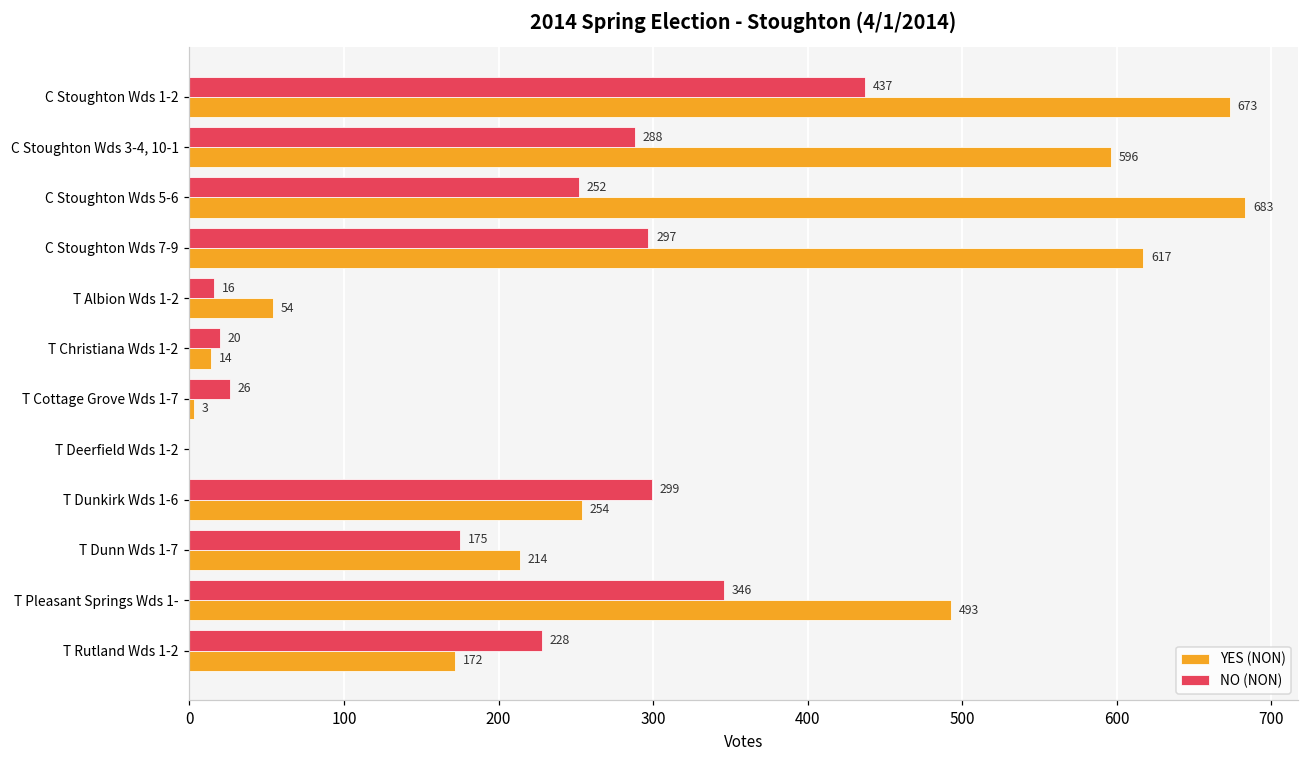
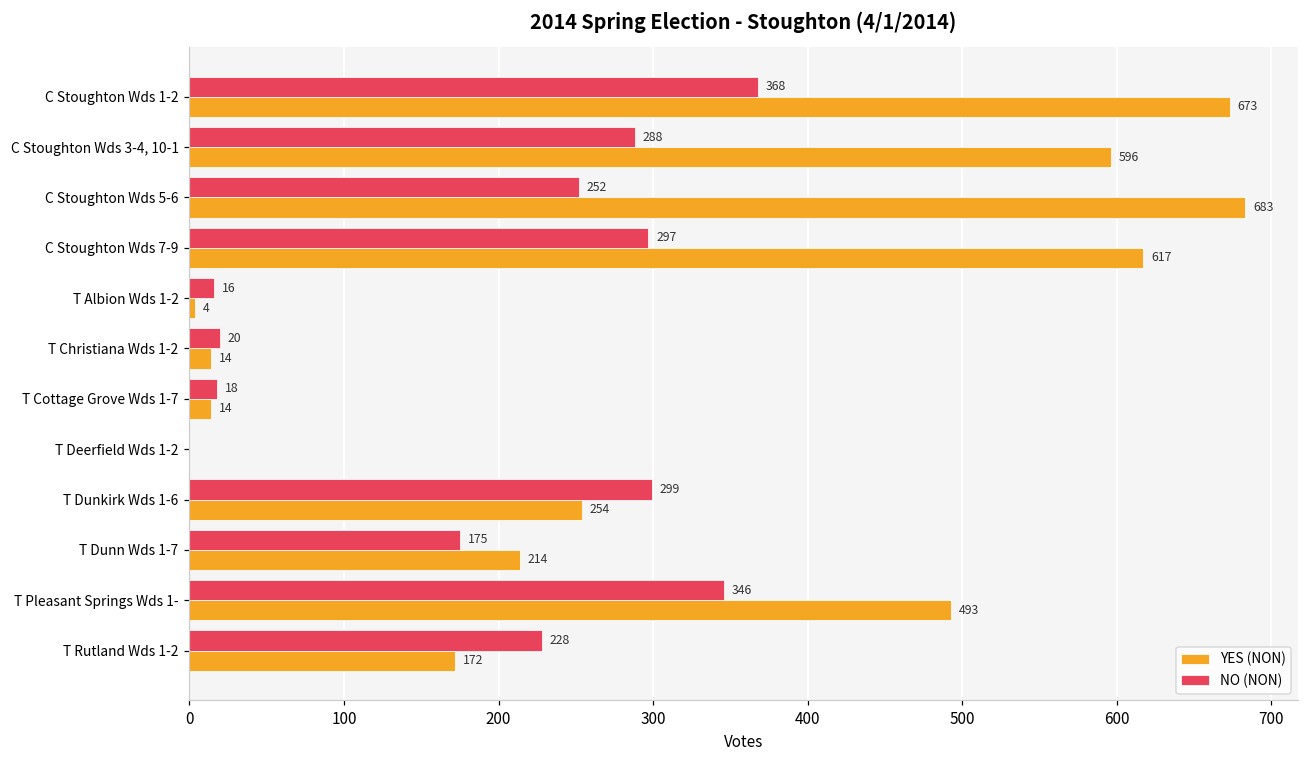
  {
    "YES (NON)": {
      "C Stoughton Wds 1-2": 673,
      "C Stoughton Wds 3-4, 10-1": 596,
      "C Stoughton Wds 5-6": 683,
      "C Stoughton Wds 7-9": 617,
-     "T Albion Wds 1-2": 54,
+     "T Albion Wds 1-2": 4,
      "T Christiana Wds 1-2": 14,
-     "T Cottage Grove Wds 1-7": 3,
+     "T Cottage Grove Wds 1-7": 14,
      "T Dunkirk Wds 1-6": 254,
      "T Dunn Wds 1-7": 214,
      "T Pleasant Springs Wds 1-": 493,
      "T Rutland Wds 1-2": 172
    },
    "NO (NON)": {
-     "C Stoughton Wds 1-2": 437,
+     "C Stoughton Wds 1-2": 368,
      "C Stoughton Wds 3-4, 10-1": 288,
      "C Stoughton Wds 5-6": 252,
      "C Stoughton Wds 7-9": 297,
      "T Albion Wds 1-2": 16,
      "T Christiana Wds 1-2": 20,
-     "T Cottage Grove Wds 1-7": 26,
+     "T Cottage Grove Wds 1-7": 18,
      "T Dunkirk Wds 1-6": 299,
      "T Dunn Wds 1-7": 175,
      "T Pleasant Springs Wds 1-": 346,
      "T Rutland Wds 1-2": 228
    }
  }
